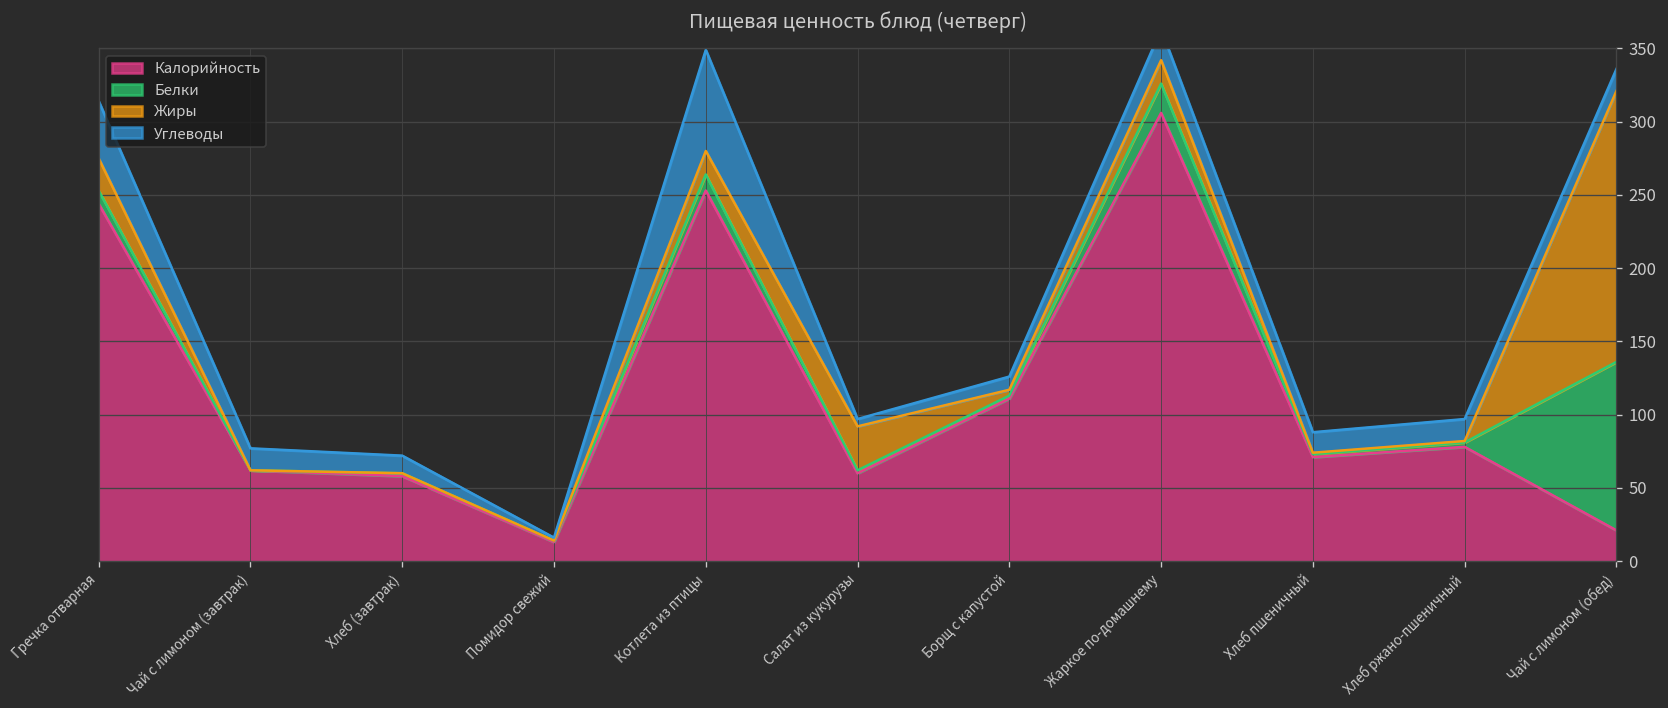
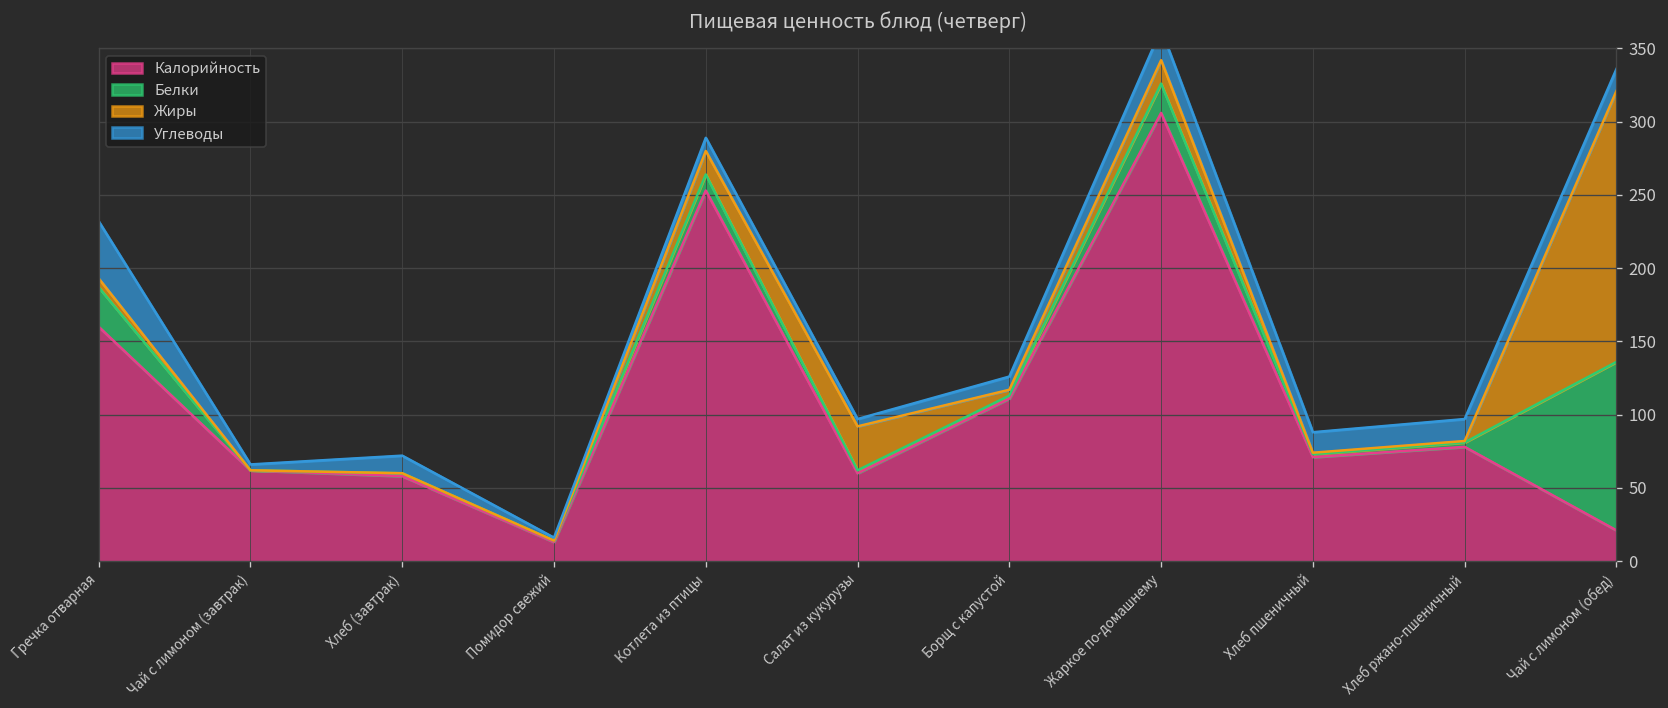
  {
    "Калорийность": {
-     "Гречка отварная": 244,
+     "Гречка отварная": 160,
      "Котлета из птицы": 253,
      "Жаркое по-домашнему": 306,
      "Хлеб ржано-пшеничный": 78,
      "Чай с лимоном (обед)": 21
    },
    "Белки": {
-     "Гречка отварная": 9,
+     "Гречка отварная": 27,
      "Котлета из птицы": 11,
      "Жаркое по-домашнему": 20,
      "Чай с лимоном (обед)": 115
    },
    "Жиры": {
-     "Гречка отварная": 22,
+     "Гречка отварная": 6,
      "Котлета из птицы": 16,
      "Салат из кукурузы": 30,
      "Борщ с капустой": 4,
      "Жаркое по-домашнему": 16,
      "Чай с лимоном (обед)": 185
    },
    "Углеводы": {
      "Гречка отварная": 39,
-     "Чай с лимоном (завтрак)": 15,
+     "Чай с лимоном (завтрак)": 4,
      "Хлеб (завтрак)": 12,
-     "Котлета из птицы": 69,
+     "Котлета из птицы": 9,
      "Салат из кукурузы": 5,
      "Борщ с капустой": 9,
      "Хлеб пшеничный": 14,
      "Хлеб ржано-пшеничный": 15,
      "Чай с лимоном (обед)": 15
    }
  }
